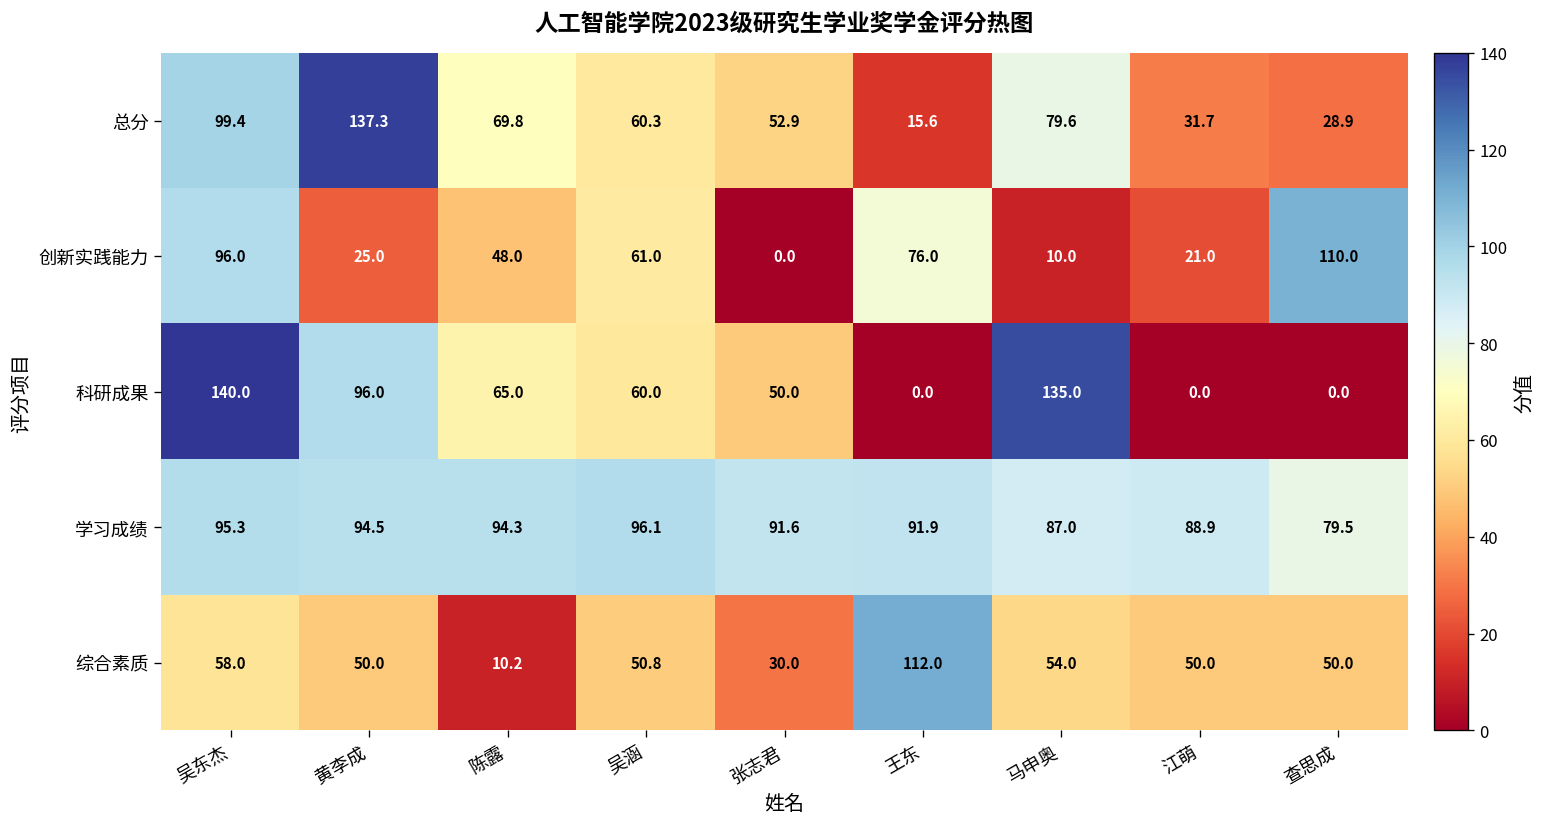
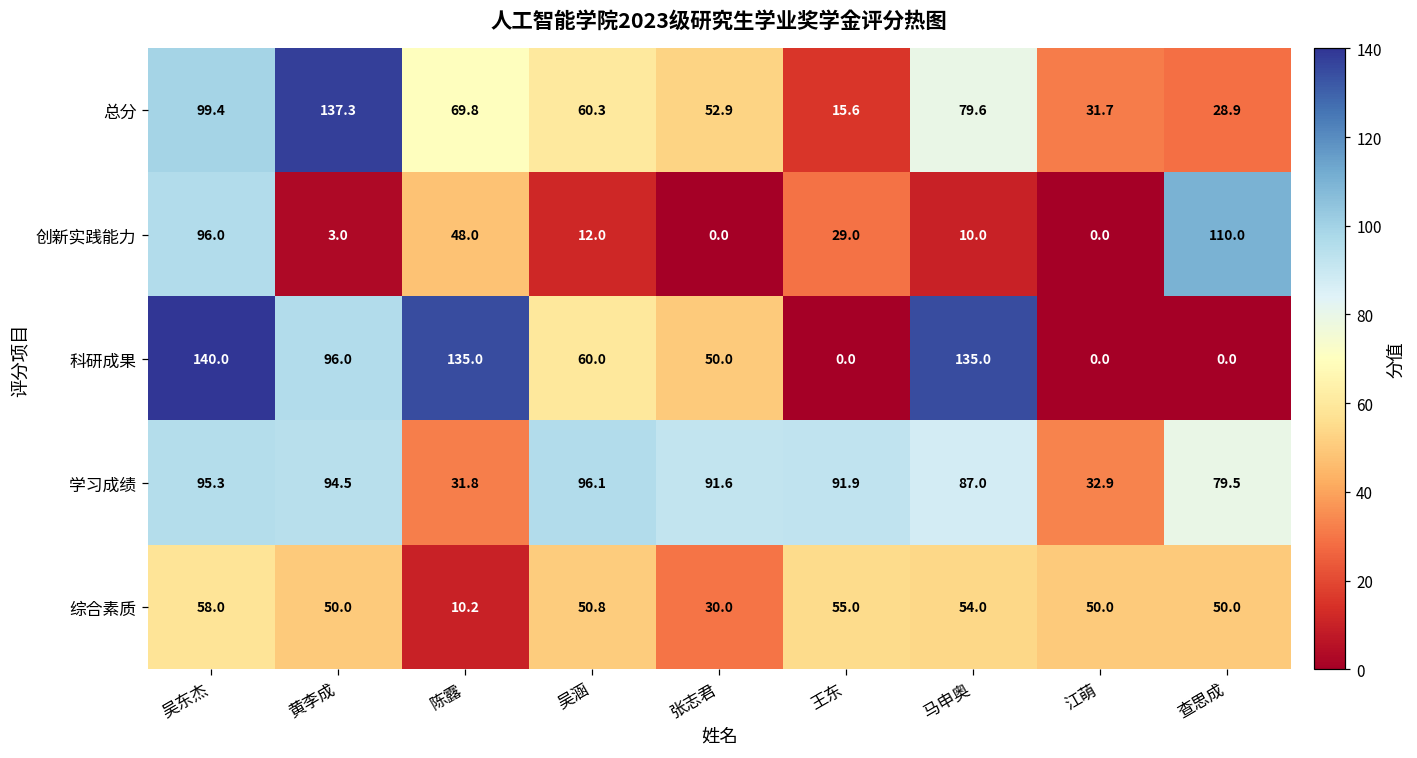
  {
    "总分": {
      "吴东杰": 99.4,
      "黄李成": 137.3,
      "陈露": 69.8,
      "吴涵": 60.3,
      "张志君": 52.9,
      "王东": 15.6,
      "马申奥": 79.6,
      "江萌": 31.7,
      "查思成": 28.9
    },
    "创新实践能力": {
      "吴东杰": 96.0,
-     "黄李成": 25.0,
+     "黄李成": 3.0,
      "陈露": 48.0,
-     "吴涵": 61.0,
+     "吴涵": 12.0,
      "张志君": 0.0,
-     "王东": 76.0,
+     "王东": 29.0,
      "马申奥": 10.0,
-     "江萌": 21.0,
+     "江萌": 0.0,
      "查思成": 110.0
    },
    "科研成果": {
      "吴东杰": 140.0,
      "黄李成": 96.0,
-     "陈露": 65.0,
+     "陈露": 135.0,
      "吴涵": 60.0,
      "张志君": 50.0,
      "王东": 0.0,
      "马申奥": 135.0,
      "江萌": 0.0,
      "查思成": 0.0
    },
    "学习成绩": {
      "吴东杰": 95.3,
      "黄李成": 94.5,
-     "陈露": 94.3,
+     "陈露": 31.8,
      "吴涵": 96.1,
      "张志君": 91.6,
      "王东": 91.9,
      "马申奥": 87.0,
-     "江萌": 88.9,
+     "江萌": 32.9,
      "查思成": 79.5
    },
    "综合素质": {
      "吴东杰": 58.0,
      "黄李成": 50.0,
      "陈露": 10.2,
      "吴涵": 50.8,
      "张志君": 30.0,
-     "王东": 112.0,
+     "王东": 55.0,
      "马申奥": 54.0,
      "江萌": 50.0,
      "查思成": 50.0
    }
  }
